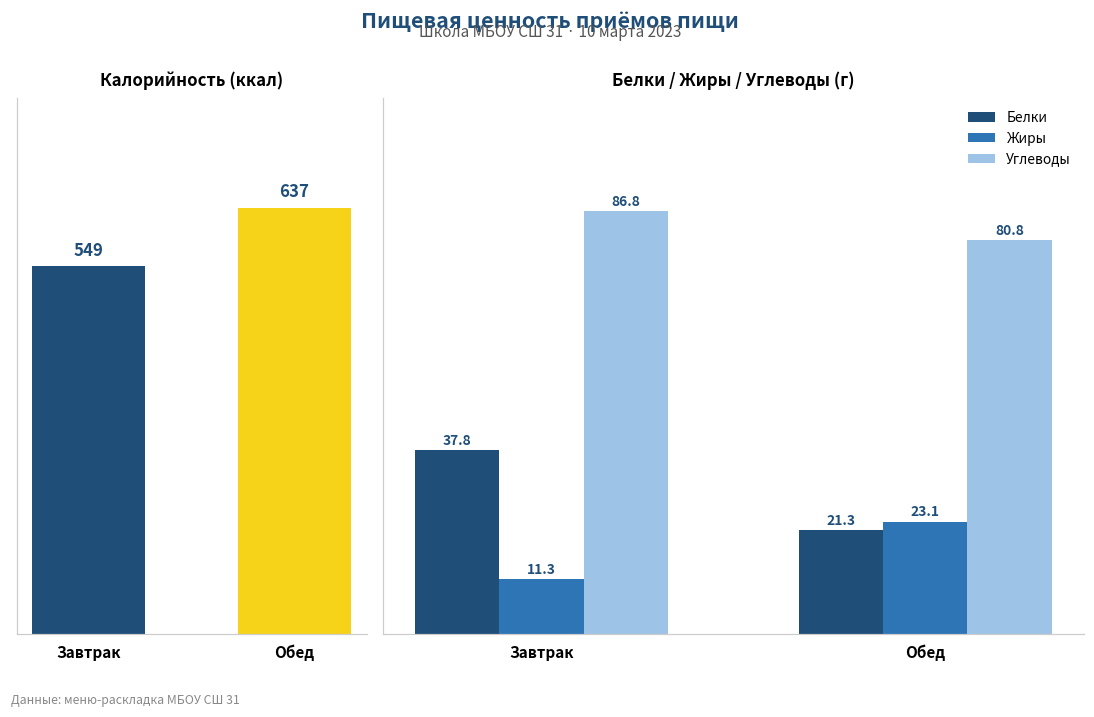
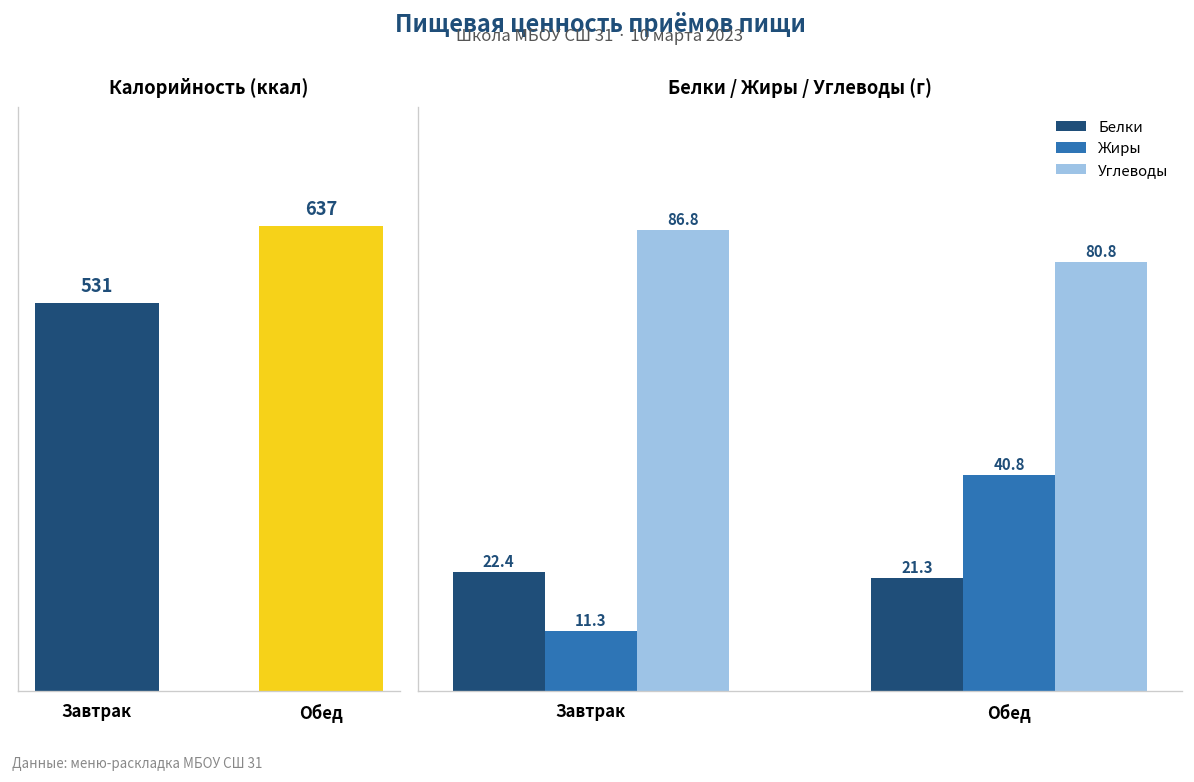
  {
    "Калорийность (ккал)": {
-     "Завтрак": 549,
+     "Завтрак": 531,
      "Обед": 637
    },
    "Белки / Жиры / Углеводы (г)": {
      "Белки": {
-       "Завтрак": 37.8,
+       "Завтрак": 22.4,
        "Обед": 21.3
      },
      "Жиры": {
        "Завтрак": 11.3,
-       "Обед": 23.1
+       "Обед": 40.8
      },
      "Углеводы": {
        "Завтрак": 86.8,
        "Обед": 80.8
      }
    }
  }
